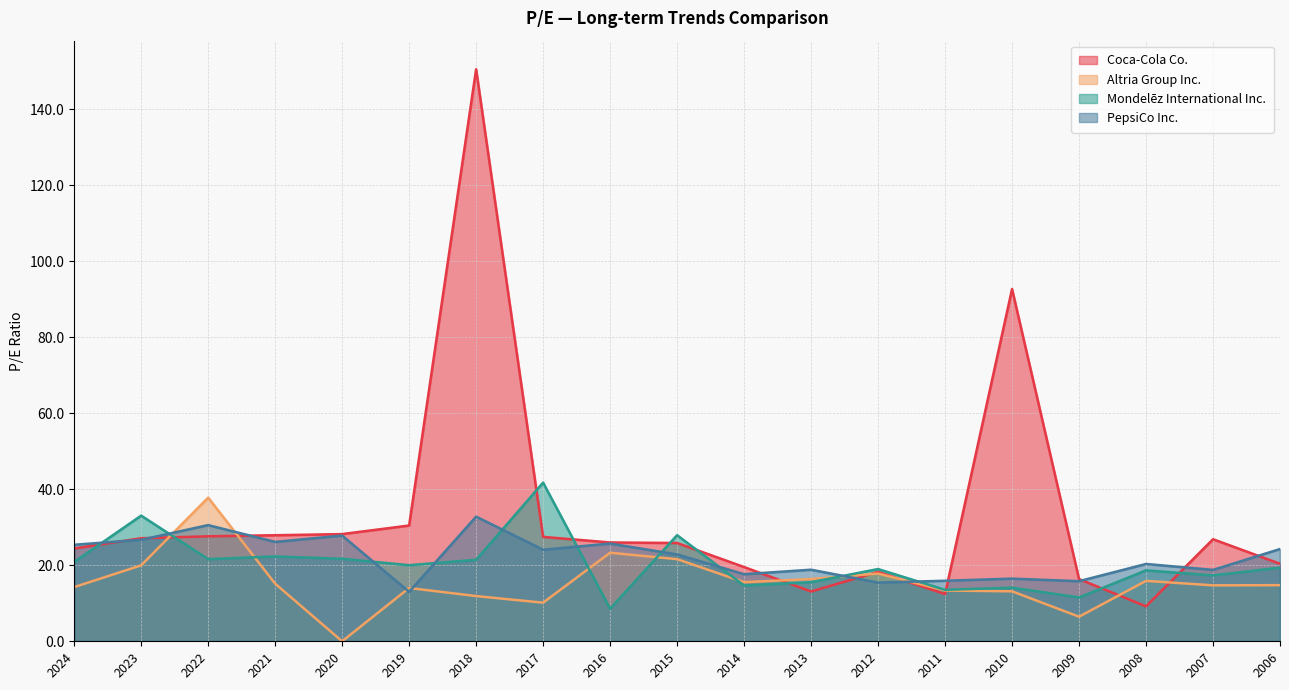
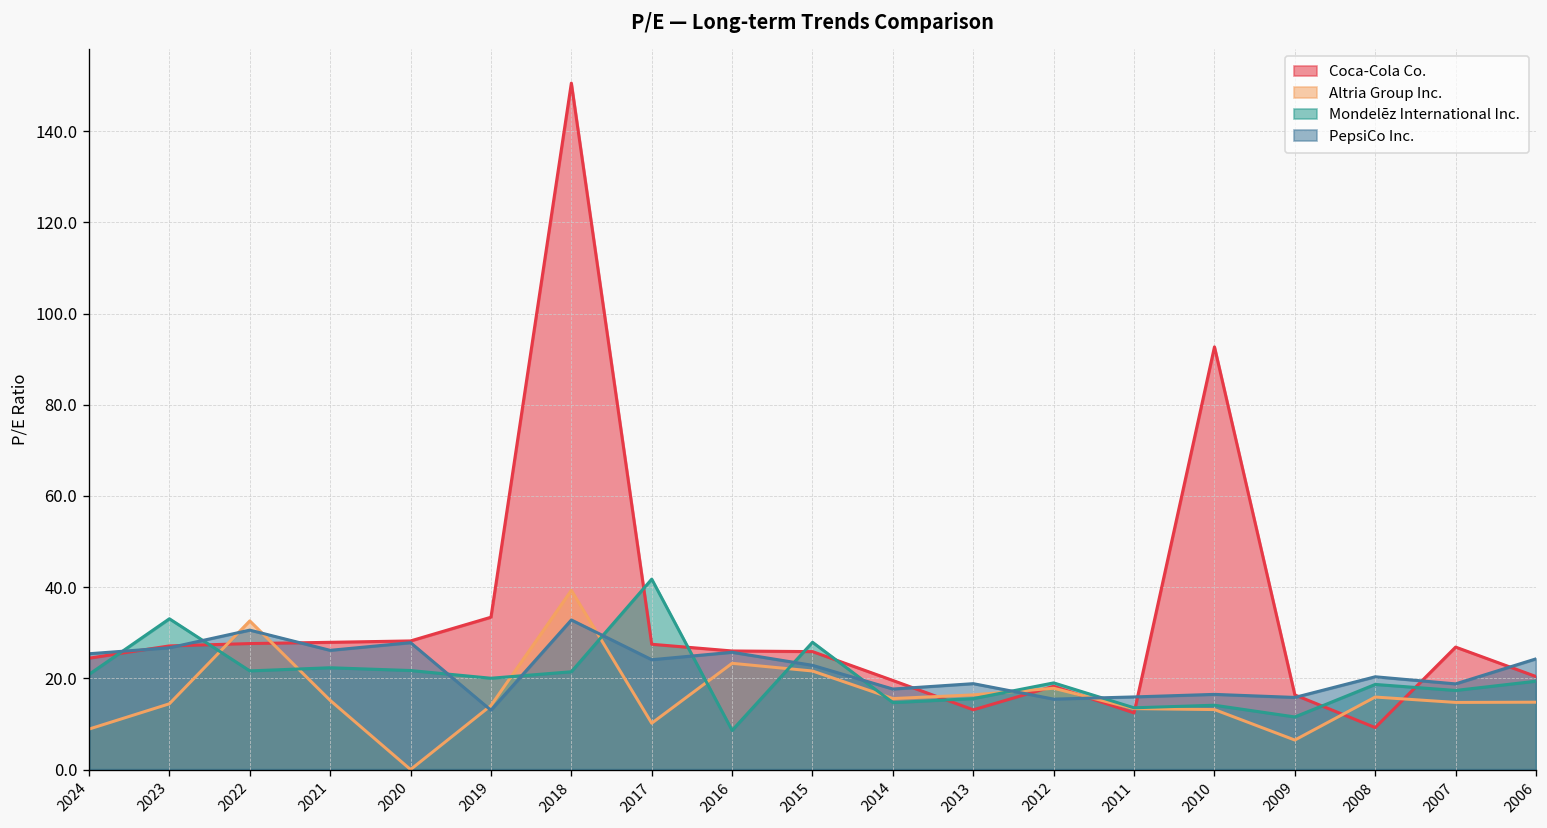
  {
    "Coca-Cola Co.": {
      "2024": 24,
      "2022": 28,
      "2021": 28,
-     "2019": 30,
+     "2019": 33,
      "2018": 151,
      "2017": 27,
      "2015": 26,
      "2014": 20,
      "2013": 13,
      "2011": 12,
      "2010": 93,
      "2008": 9,
      "2007": 27,
      "2006": 20
    },
    "Altria Group Inc.": {
-     "2024": 14,
-     "2023": 20,
-     "2022": 38,
+     "2024": 9,
+     "2023": 14,
+     "2022": 33,
      "2021": 15,
      "2020": 0,
      "2019": 14,
-     "2018": 12,
+     "2018": 39,
      "2017": 10,
      "2016": 23,
      "2015": 22,
      "2014": 16,
      "2013": 16,
      "2010": 13,
      "2009": 6,
      "2008": 16,
      "2007": 15,
      "2006": 15
    }
  }
